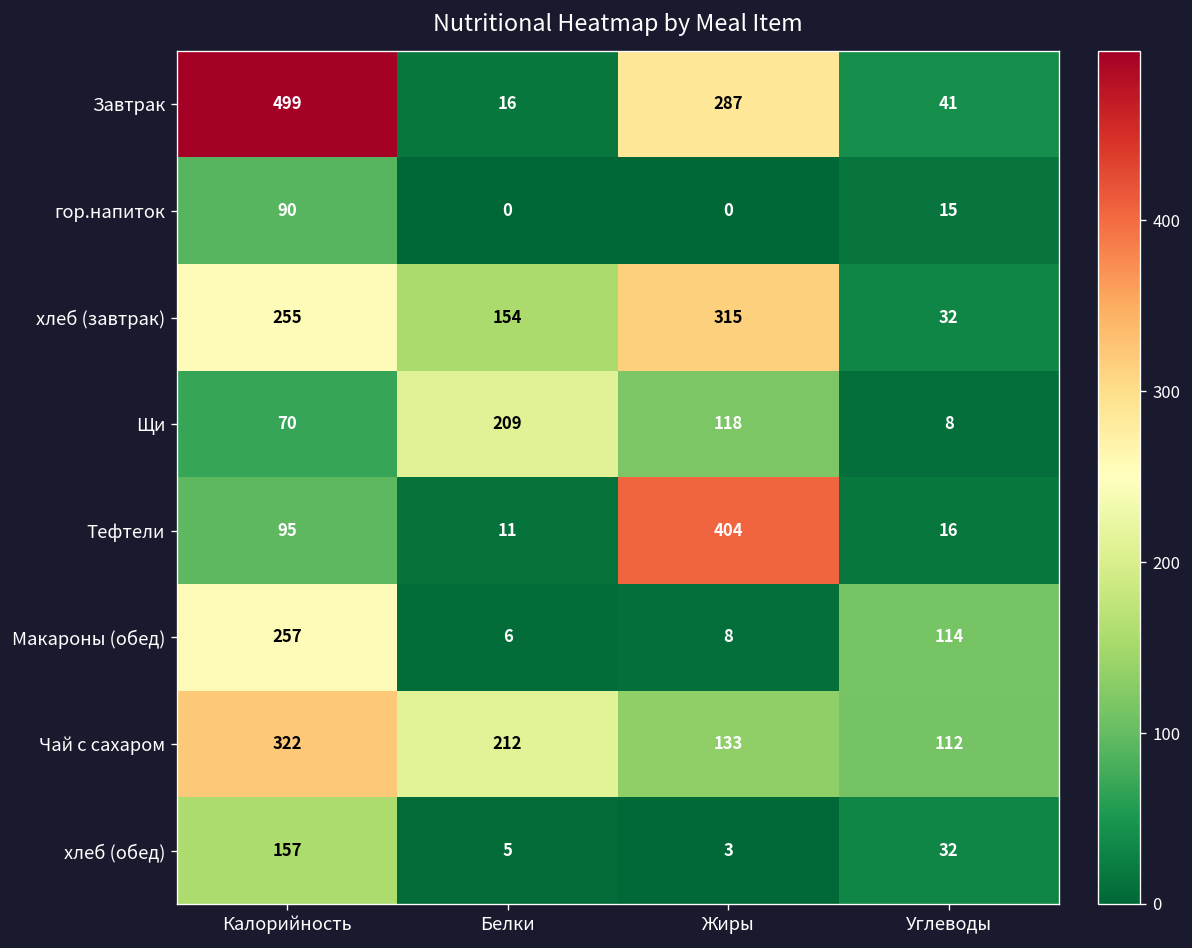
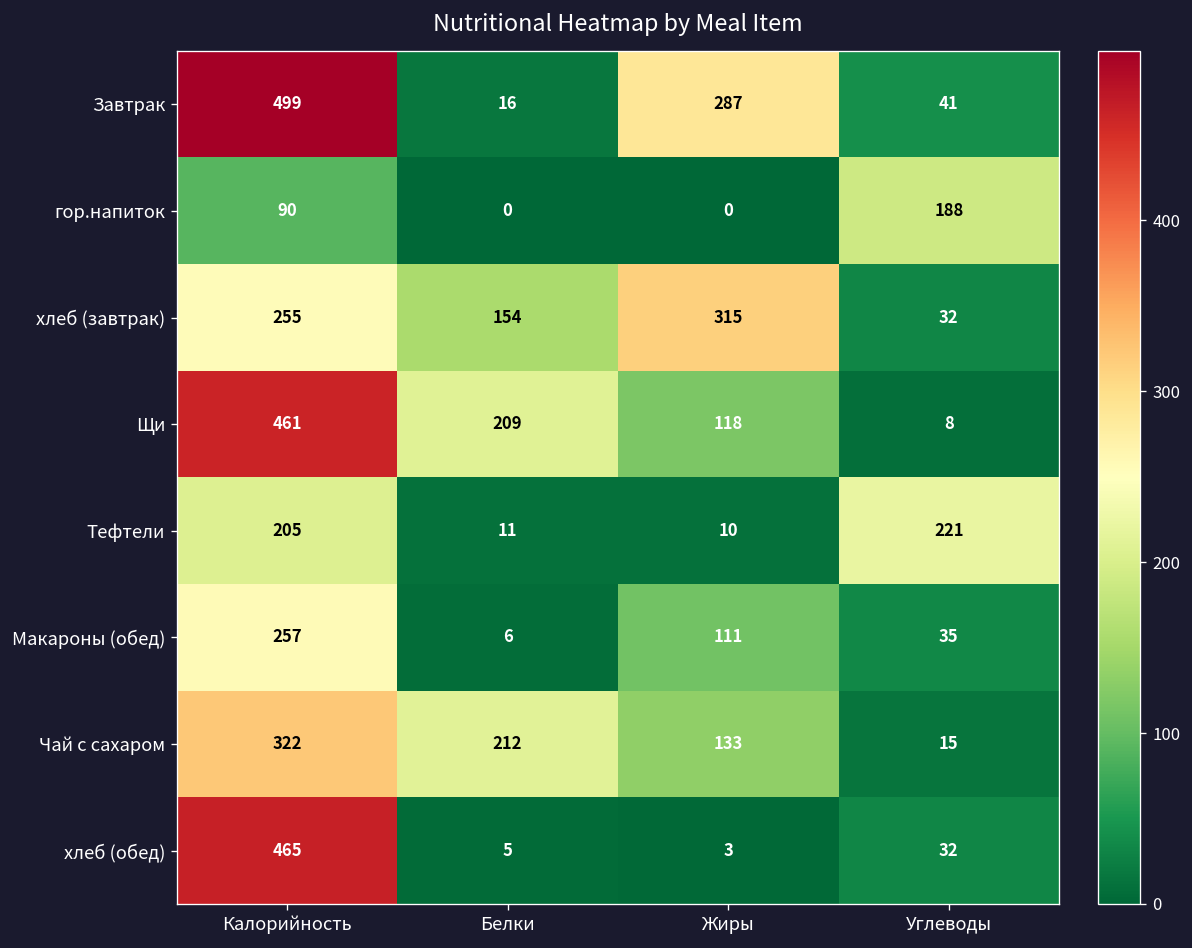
  {
    "Завтрак": {
      "Калорийность": 499,
      "Белки": 16,
      "Жиры": 287,
      "Углеводы": 41
    },
    "гор.напиток": {
      "Калорийность": 90,
      "Белки": 0,
      "Жиры": 0,
-     "Углеводы": 15
+     "Углеводы": 188
    },
    "хлеб (завтрак)": {
      "Калорийность": 255,
      "Белки": 154,
      "Жиры": 315,
      "Углеводы": 32
    },
    "Щи": {
-     "Калорийность": 70,
+     "Калорийность": 461,
      "Белки": 209,
      "Жиры": 118,
      "Углеводы": 8
    },
    "Тефтели": {
-     "Калорийность": 95,
+     "Калорийность": 205,
      "Белки": 11,
-     "Жиры": 404,
-     "Углеводы": 16
+     "Жиры": 10,
+     "Углеводы": 221
    },
    "Макароны (обед)": {
      "Калорийность": 257,
      "Белки": 6,
-     "Жиры": 8,
-     "Углеводы": 114
+     "Жиры": 111,
+     "Углеводы": 35
    },
    "Чай с сахаром": {
      "Калорийность": 322,
      "Белки": 212,
      "Жиры": 133,
-     "Углеводы": 112
+     "Углеводы": 15
    },
    "хлеб (обед)": {
-     "Калорийность": 157,
+     "Калорийность": 465,
      "Белки": 5,
      "Жиры": 3,
      "Углеводы": 32
    }
  }
